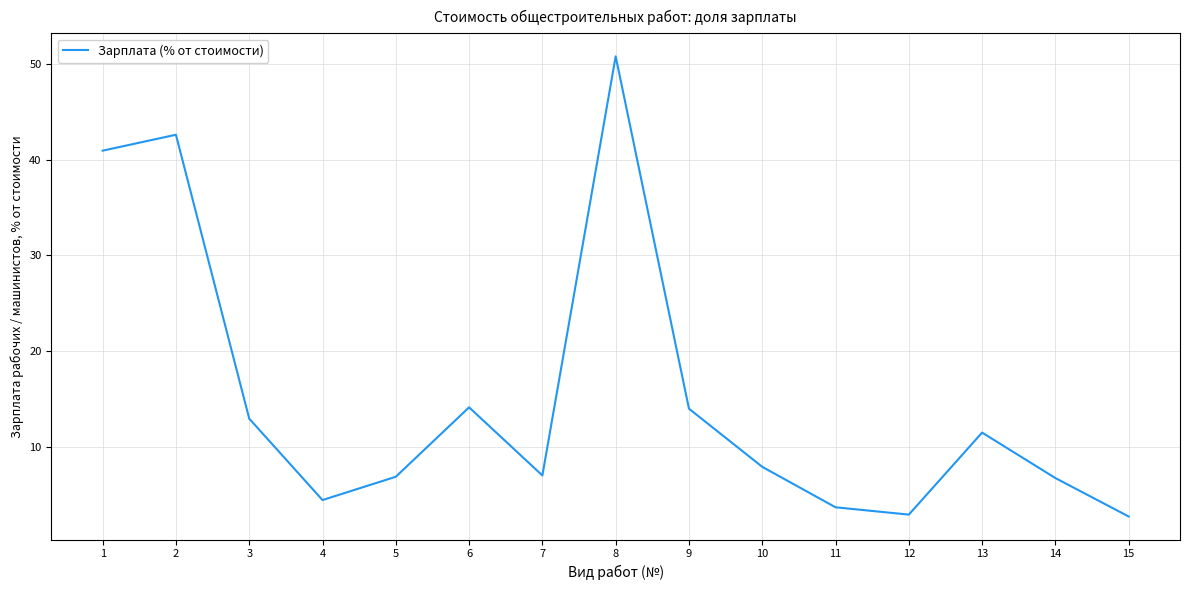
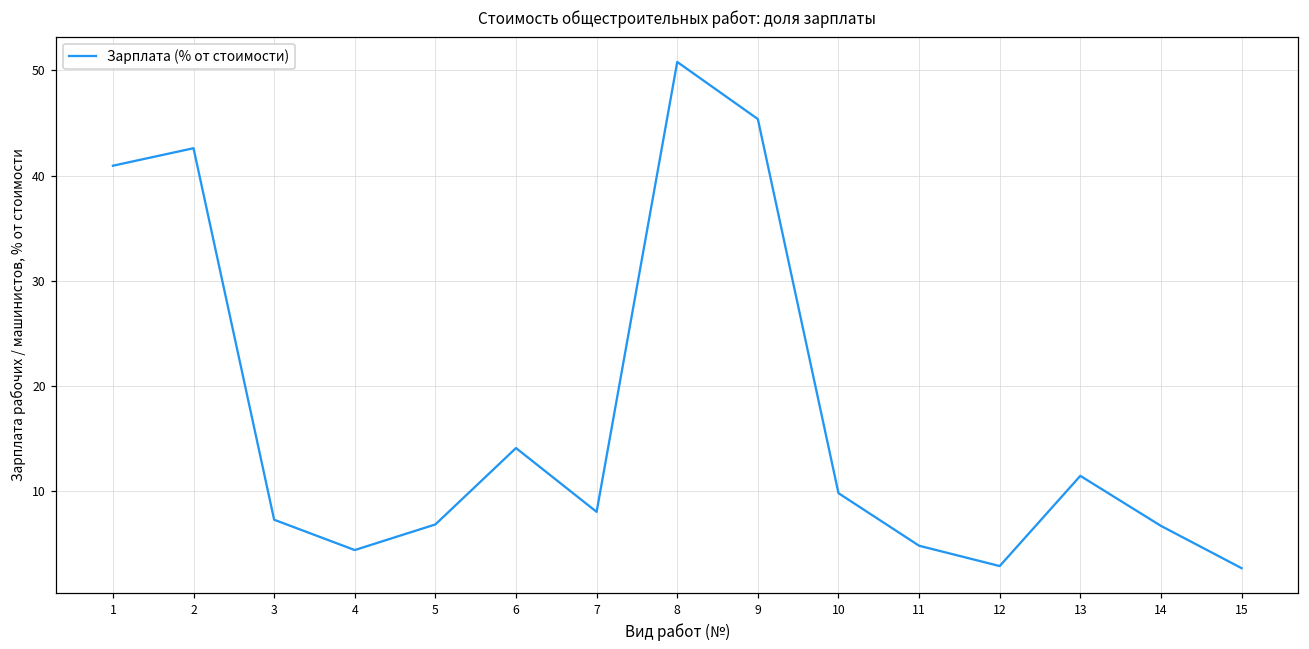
  {
    "1": 41,
    "2": 43,
-   "3": 13,
+   "3": 7,
    "4": 4,
    "5": 7,
    "6": 14,
-   "7": 7,
+   "7": 8,
    "8": 51,
-   "9": 14,
-   "10": 8,
-   "11": 4,
+   "9": 45,
+   "10": 10,
+   "11": 5,
    "12": 3,
    "13": 11,
    "14": 7,
    "15": 3
  }
